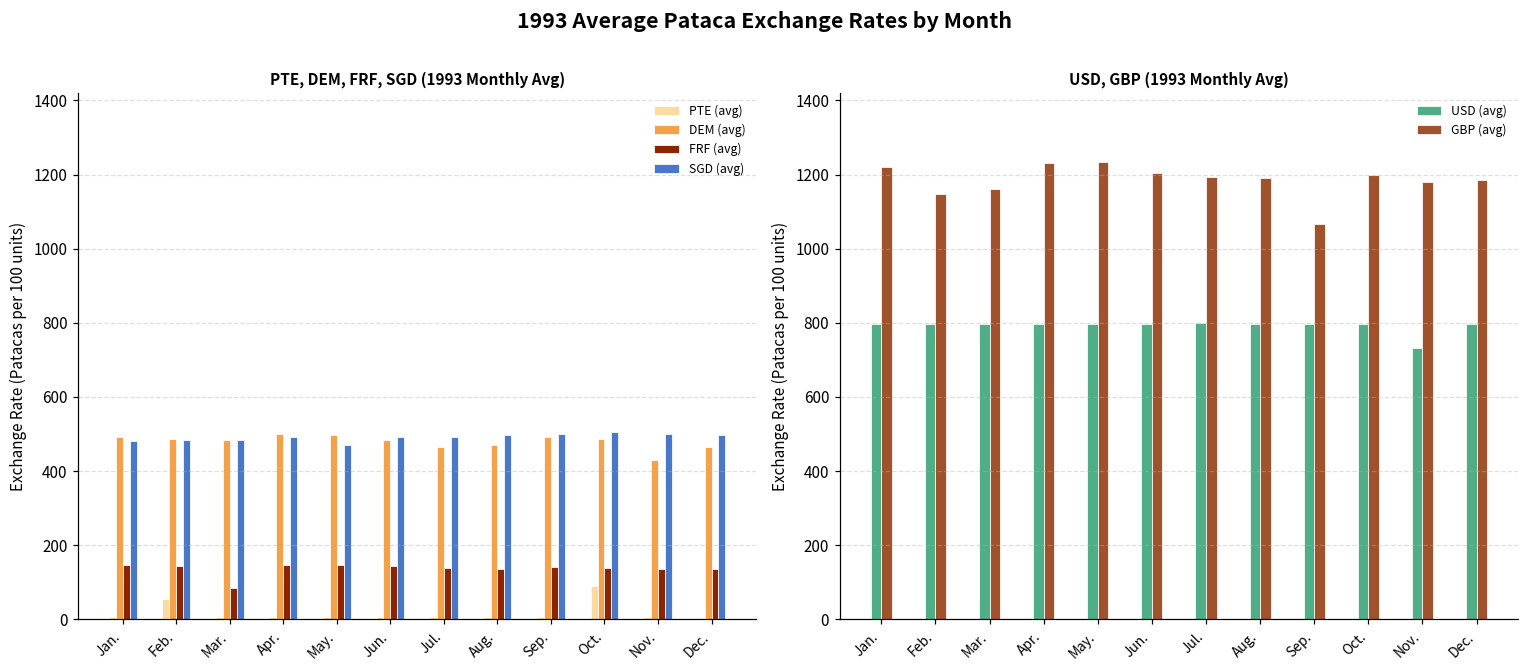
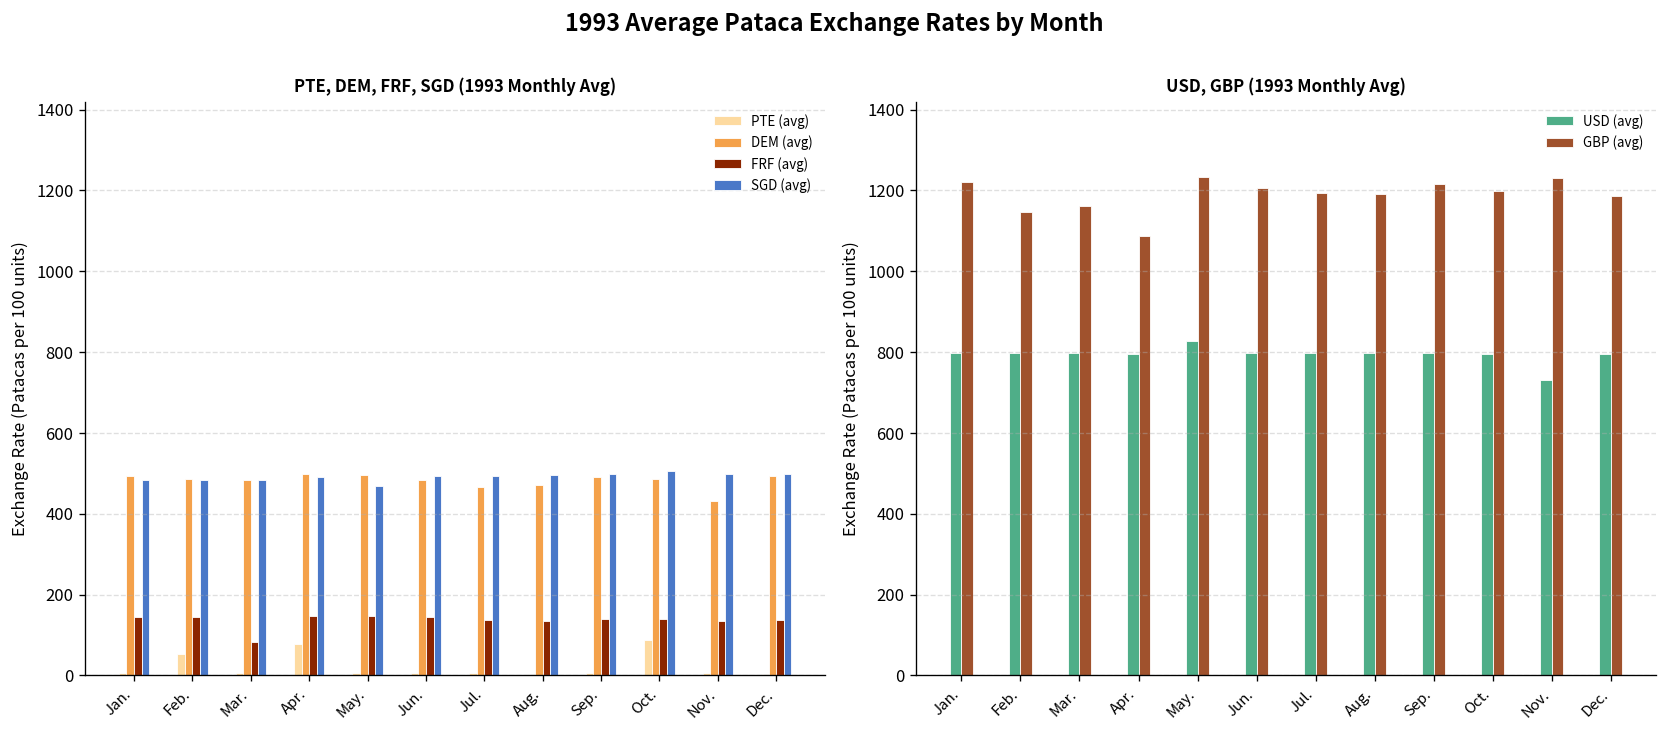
  {
    "PTE, DEM, FRF, SGD (1993 Monthly Avg)": {
      "PTE (avg)": {
        "Feb.": 50,
-       "Apr.": 10,
+       "Apr.": 80,
        "Oct.": 90
      },
      "DEM (avg)": {
        "Jan.": 490,
        "Feb.": 480,
        "Mar.": 480,
        "Apr.": 500,
        "May.": 500,
        "Jun.": 480,
        "Jul.": 470,
        "Aug.": 470,
        "Sep.": 490,
        "Oct.": 490,
        "Nov.": 430,
-       "Dec.": 470
+       "Dec.": 490
      },
      "FRF (avg)": {
        "Jan.": 150,
        "Feb.": 140,
        "Mar.": 80,
        "Apr.": 150,
        "May.": 150,
        "Jun.": 140,
        "Jul.": 140,
        "Aug.": 130,
        "Sep.": 140,
        "Oct.": 140,
        "Nov.": 130,
        "Dec.": 140
      },
      "SGD (avg)": {
        "Jan.": 480,
        "Feb.": 480,
        "Mar.": 480,
        "Apr.": 490,
        "May.": 470,
        "Jun.": 490,
        "Jul.": 490,
        "Aug.": 500,
        "Sep.": 500,
        "Oct.": 510,
        "Nov.": 500,
        "Dec.": 500
      }
    },
    "USD, GBP (1993 Monthly Avg)": {
      "USD (avg)": {
        "Jan.": 800,
        "Feb.": 800,
        "Mar.": 800,
        "Apr.": 800,
-       "May.": 800,
+       "May.": 830,
        "Jun.": 800,
        "Jul.": 800,
        "Aug.": 800,
        "Sep.": 800,
        "Oct.": 800,
        "Nov.": 730,
        "Dec.": 800
      },
      "GBP (avg)": {
        "Jan.": 1220,
        "Feb.": 1150,
        "Mar.": 1160,
-       "Apr.": 1230,
+       "Apr.": 1090,
        "May.": 1230,
        "Jun.": 1200,
        "Jul.": 1190,
        "Aug.": 1190,
-       "Sep.": 1070,
+       "Sep.": 1220,
        "Oct.": 1200,
-       "Nov.": 1180,
+       "Nov.": 1230,
        "Dec.": 1190
      }
    }
  }
